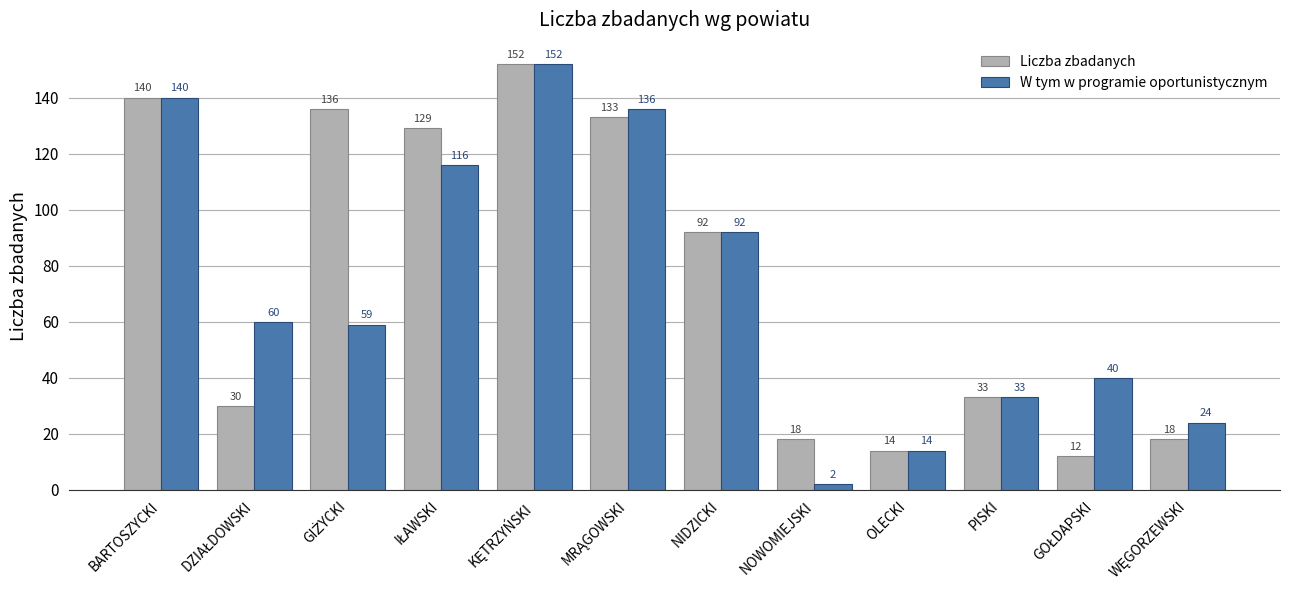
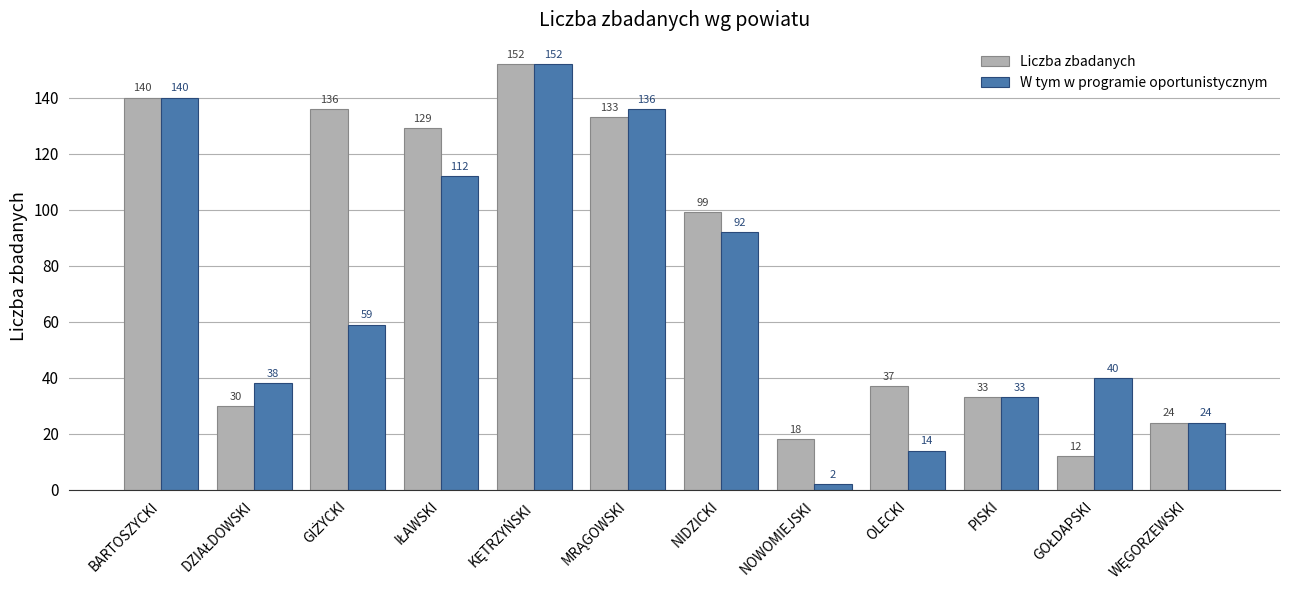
  {
    "Liczba zbadanych": {
      "BARTOSZYCKI": 140,
      "DZIAŁDOWSKI": 30,
      "GIŻYCKI": 136,
      "IŁAWSKI": 129,
      "KĘTRZYŃSKI": 152,
      "MRĄGOWSKI": 133,
-     "NIDZICKI": 92,
+     "NIDZICKI": 99,
      "NOWOMIEJSKI": 18,
-     "OLECKI": 14,
+     "OLECKI": 37,
      "PISKI": 33,
      "GOŁDAPSKI": 12,
-     "WĘGORZEWSKI": 18
+     "WĘGORZEWSKI": 24
    },
    "W tym w programie oportunistycznym": {
      "BARTOSZYCKI": 140,
-     "DZIAŁDOWSKI": 60,
+     "DZIAŁDOWSKI": 38,
      "GIŻYCKI": 59,
-     "IŁAWSKI": 116,
+     "IŁAWSKI": 112,
      "KĘTRZYŃSKI": 152,
      "MRĄGOWSKI": 136,
      "NIDZICKI": 92,
      "NOWOMIEJSKI": 2,
      "OLECKI": 14,
      "PISKI": 33,
      "GOŁDAPSKI": 40,
      "WĘGORZEWSKI": 24
    }
  }
